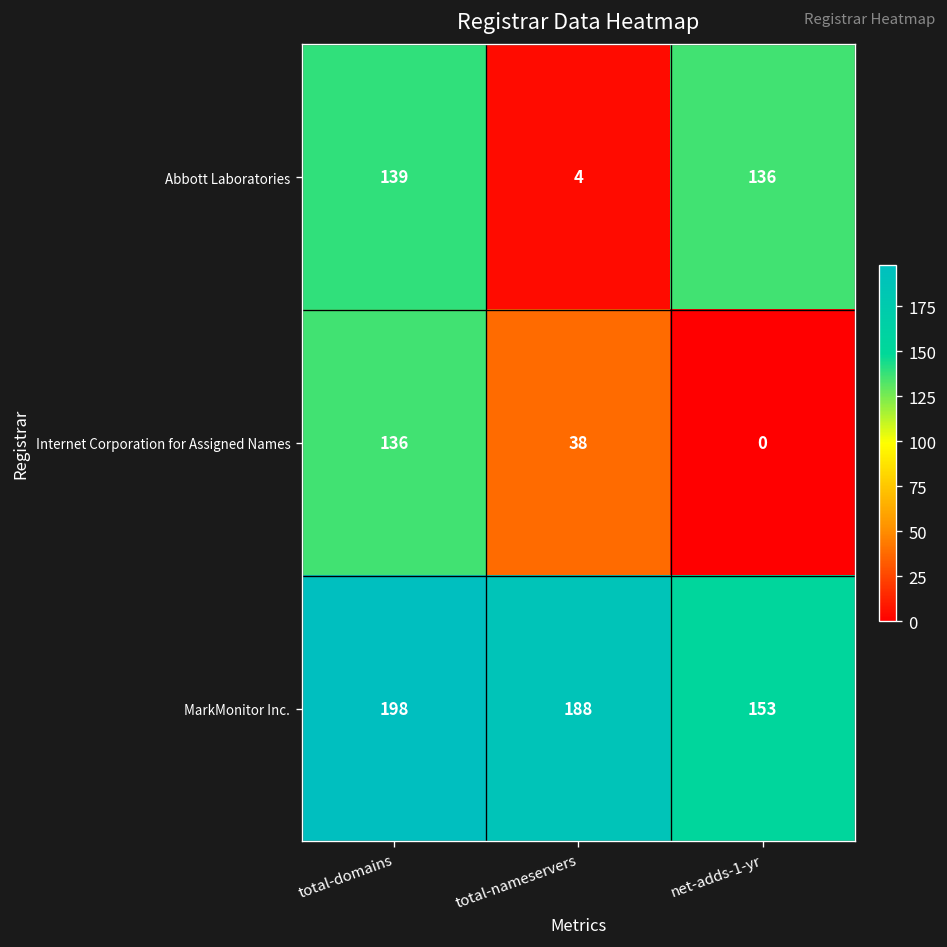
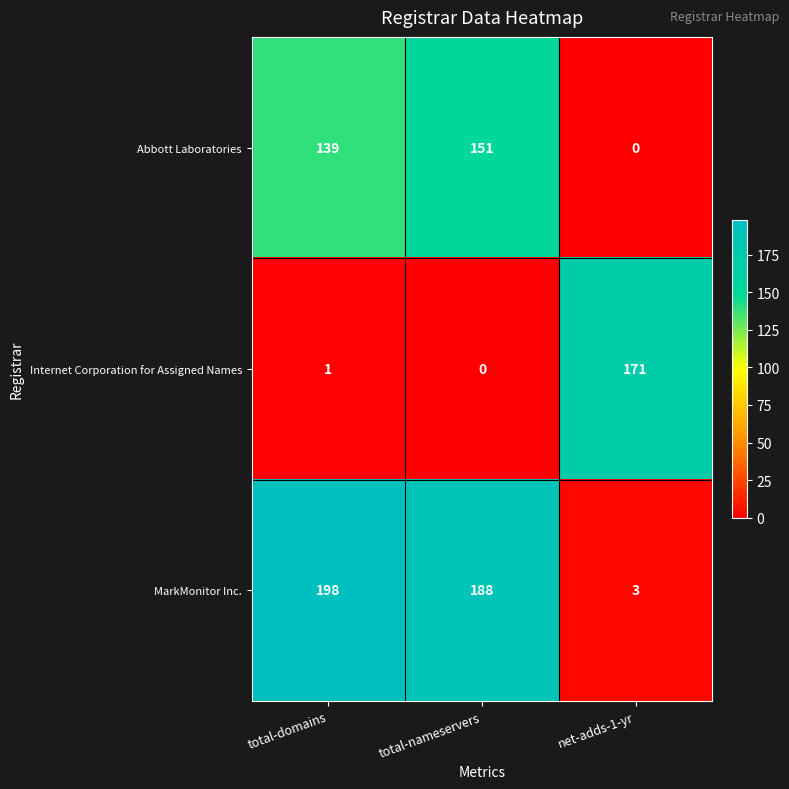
  {
    "Abbott Laboratories": {
      "total-domains": 139,
-     "total-nameservers": 4,
-     "net-adds-1-yr": 136
+     "total-nameservers": 151,
+     "net-adds-1-yr": 0
    },
    "Internet Corporation for Assigned Names": {
-     "total-domains": 136,
-     "total-nameservers": 38,
-     "net-adds-1-yr": 0
+     "total-domains": 1,
+     "total-nameservers": 0,
+     "net-adds-1-yr": 171
    },
    "MarkMonitor Inc.": {
      "total-domains": 198,
      "total-nameservers": 188,
-     "net-adds-1-yr": 153
+     "net-adds-1-yr": 3
    }
  }
